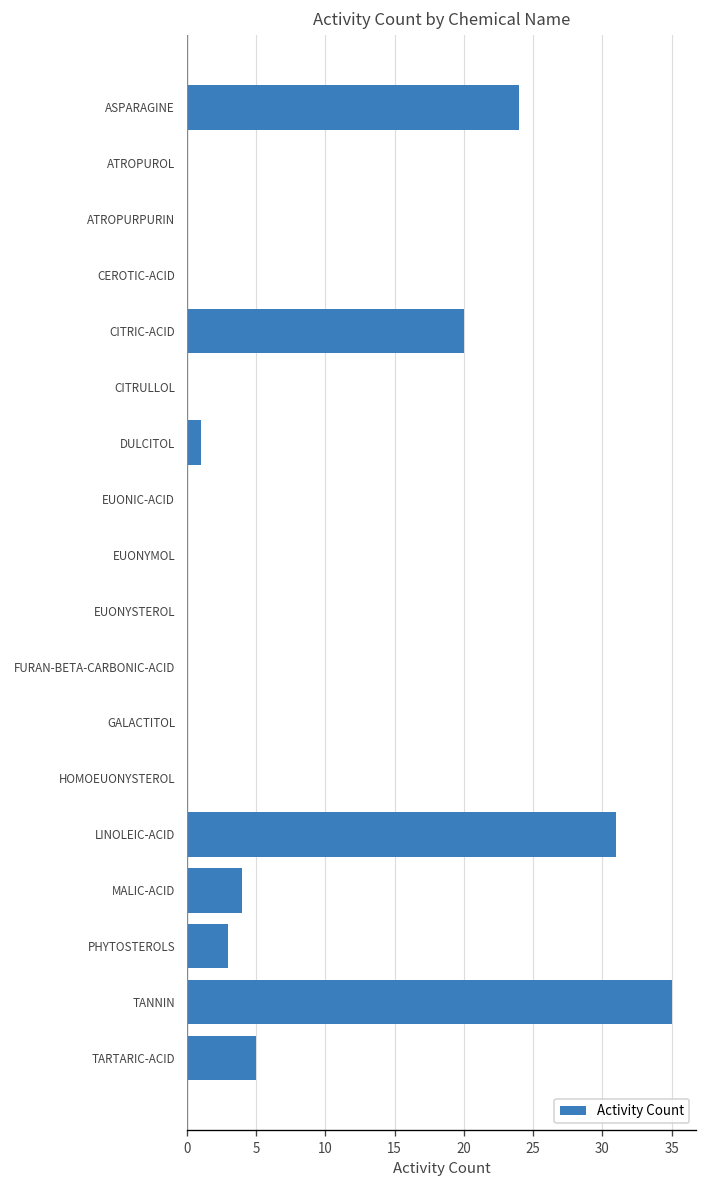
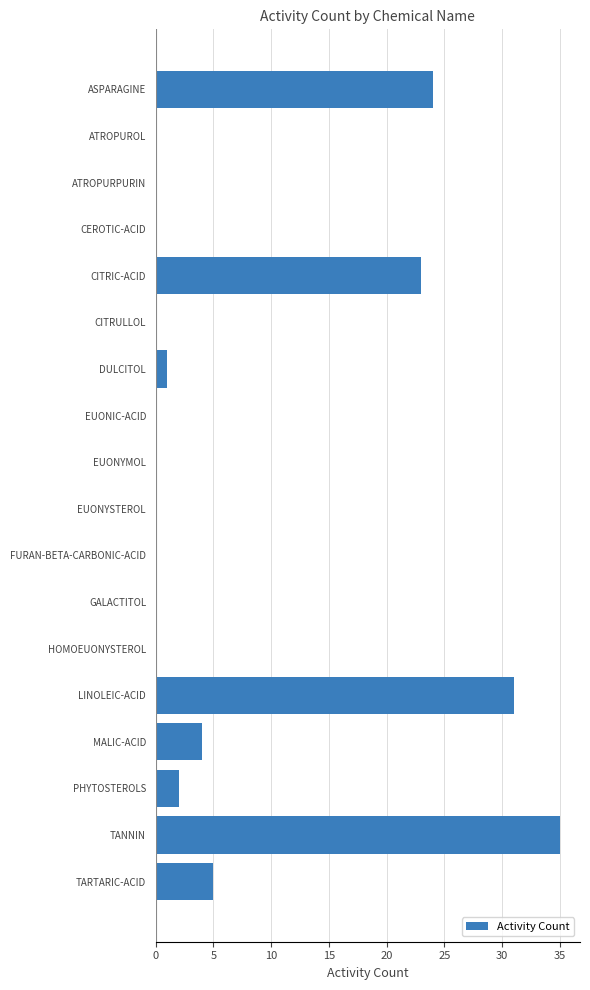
  {
    "ASPARAGINE": 24,
    "ATROPUROL": 0,
    "ATROPURPURIN": 0,
    "CEROTIC-ACID": 0,
-   "CITRIC-ACID": 20,
+   "CITRIC-ACID": 23,
    "CITRULLOL": 0,
    "DULCITOL": 1,
    "EUONIC-ACID": 0,
    "EUONYMOL": 0,
    "EUONYSTEROL": 0,
    "FURAN-BETA-CARBONIC-ACID": 0,
    "GALACTITOL": 0,
    "HOMOEUONYSTEROL": 0,
    "LINOLEIC-ACID": 31,
    "MALIC-ACID": 4,
-   "PHYTOSTEROLS": 3,
+   "PHYTOSTEROLS": 2,
    "TANNIN": 35,
    "TARTARIC-ACID": 5
  }
